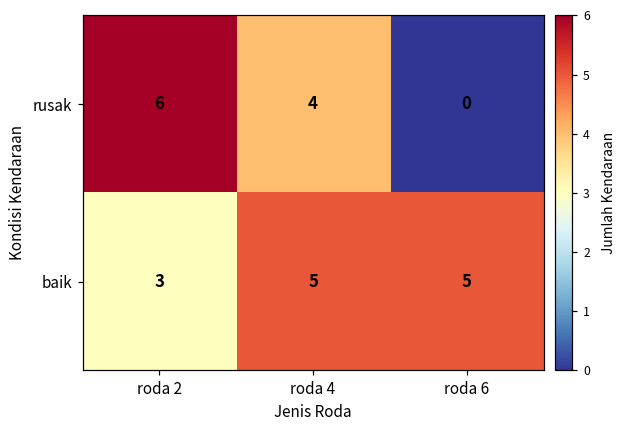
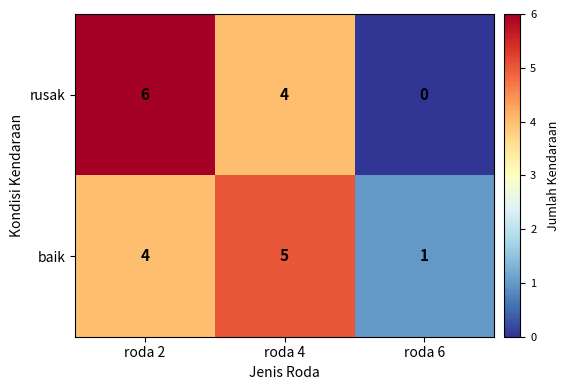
  {
    "rusak": {
      "roda 2": 6,
      "roda 4": 4,
      "roda 6": 0
    },
    "baik": {
-     "roda 2": 3,
+     "roda 2": 4,
      "roda 4": 5,
-     "roda 6": 5
+     "roda 6": 1
    }
  }
